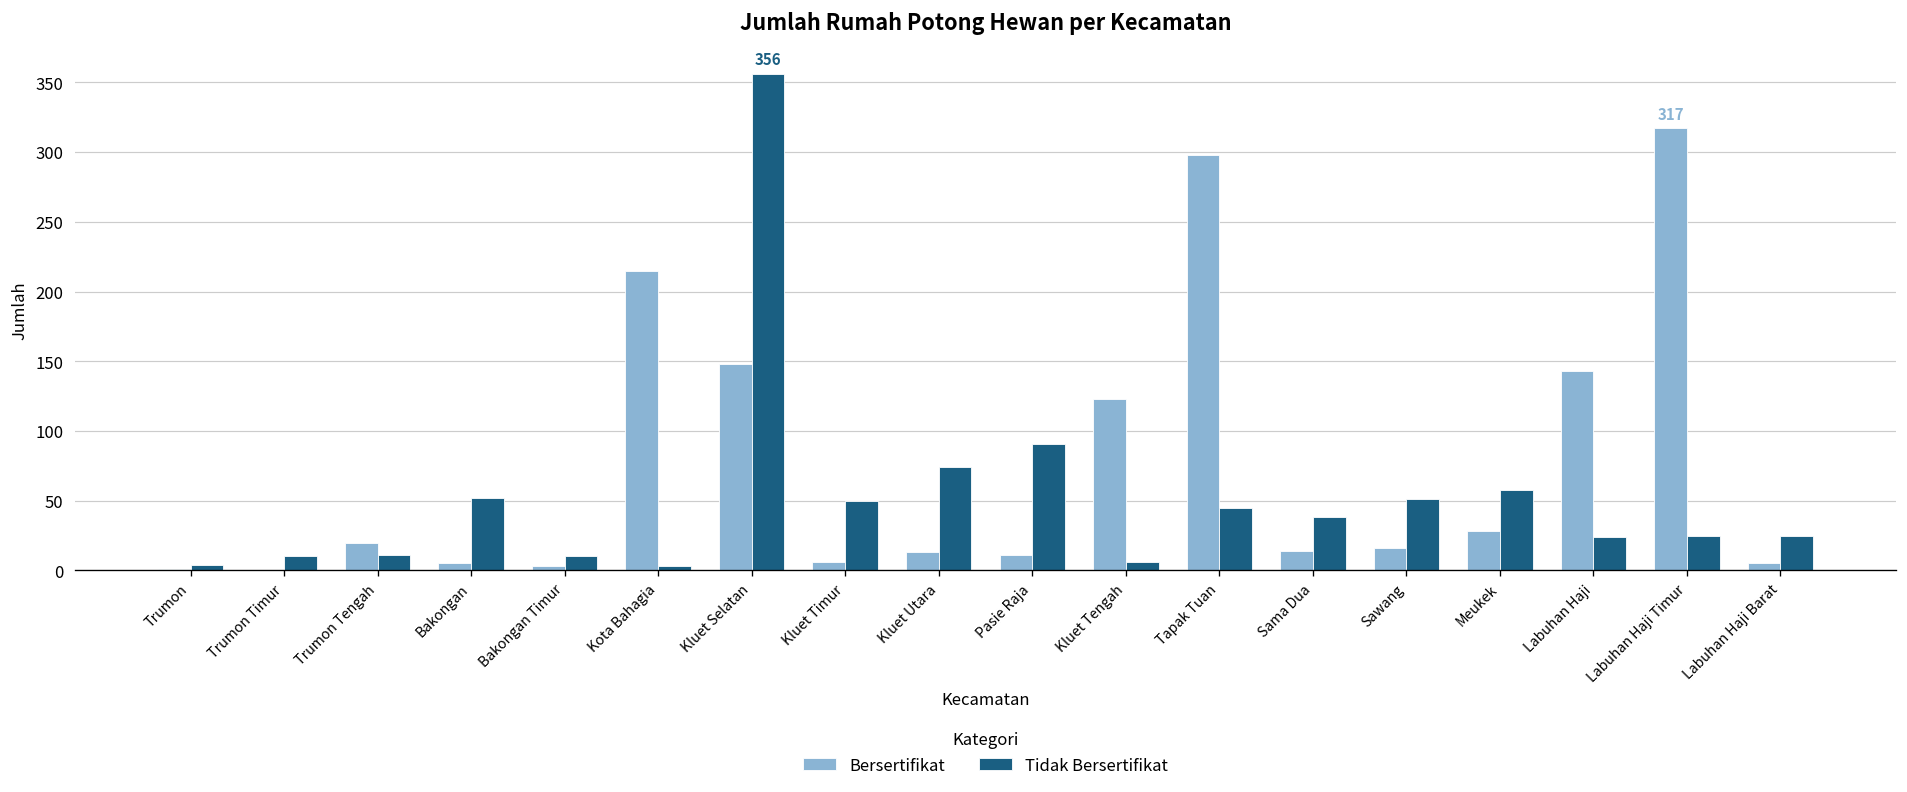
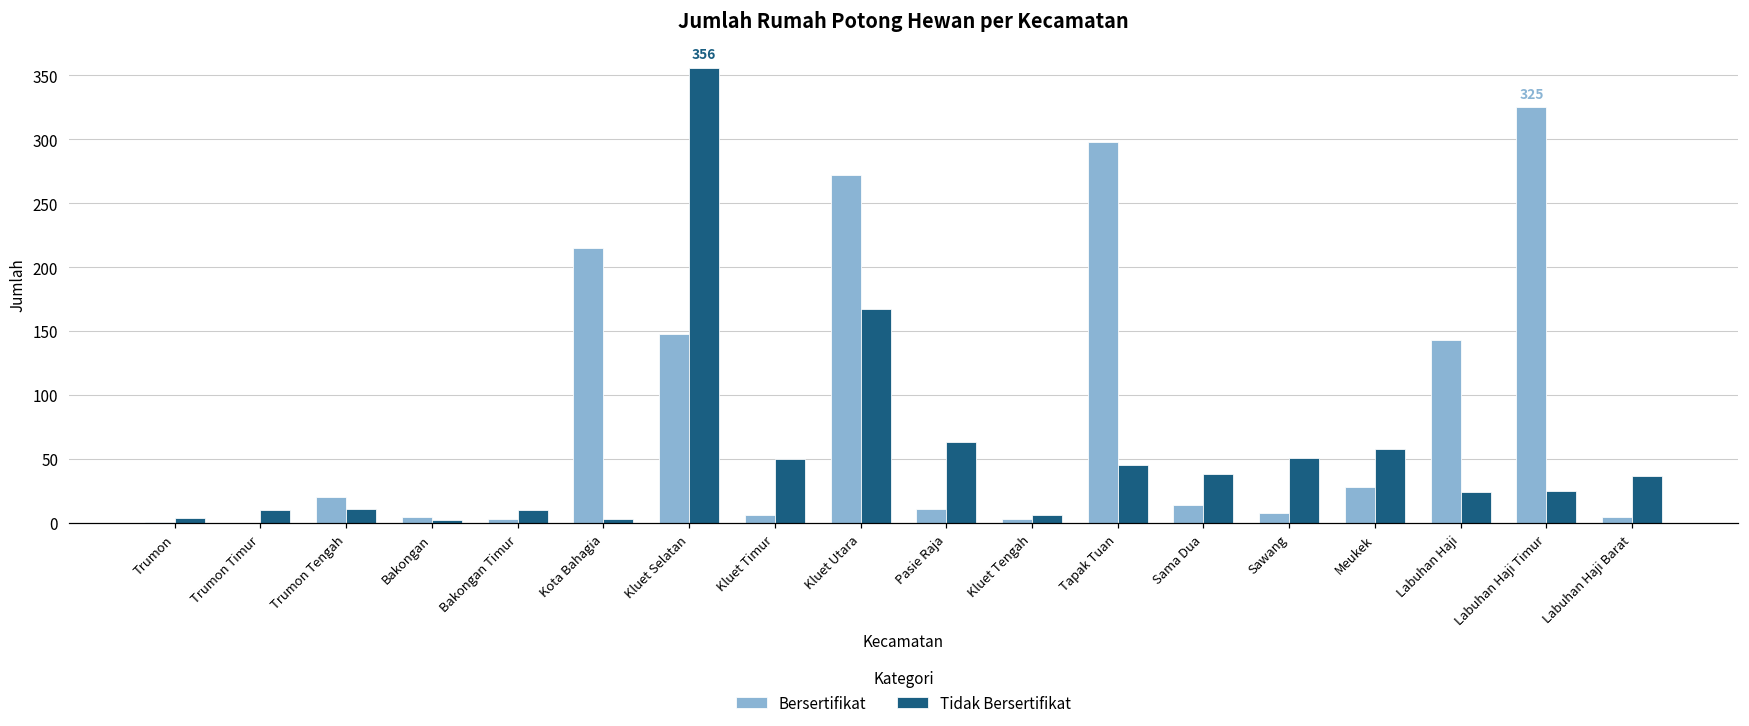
  {
    "Bersertifikat": {
-     "Kluet Utara": 13,
-     "Kluet Tengah": 123,
-     "Sawang": 16,
-     "Labuhan Haji Timur": 317
+     "Kluet Utara": 272,
+     "Kluet Tengah": 3,
+     "Sawang": 8,
+     "Labuhan Haji Timur": 325
    },
    "Tidak Bersertifikat": {
      "Trumon": 4,
      "Trumon Timur": 10,
      "Trumon Tengah": 11,
-     "Bakongan": 52,
+     "Bakongan": 2,
      "Bakongan Timur": 10,
      "Kota Bahagia": 3,
      "Kluet Timur": 50,
-     "Kluet Utara": 74,
-     "Pasie Raja": 91,
+     "Kluet Utara": 167,
+     "Pasie Raja": 63,
      "Kluet Tengah": 6,
      "Tapak Tuan": 45,
      "Sama Dua": 38,
      "Sawang": 51,
      "Meukek": 58,
      "Labuhan Haji": 24,
      "Labuhan Haji Timur": 25,
-     "Labuhan Haji Barat": 25
+     "Labuhan Haji Barat": 37
    }
  }
